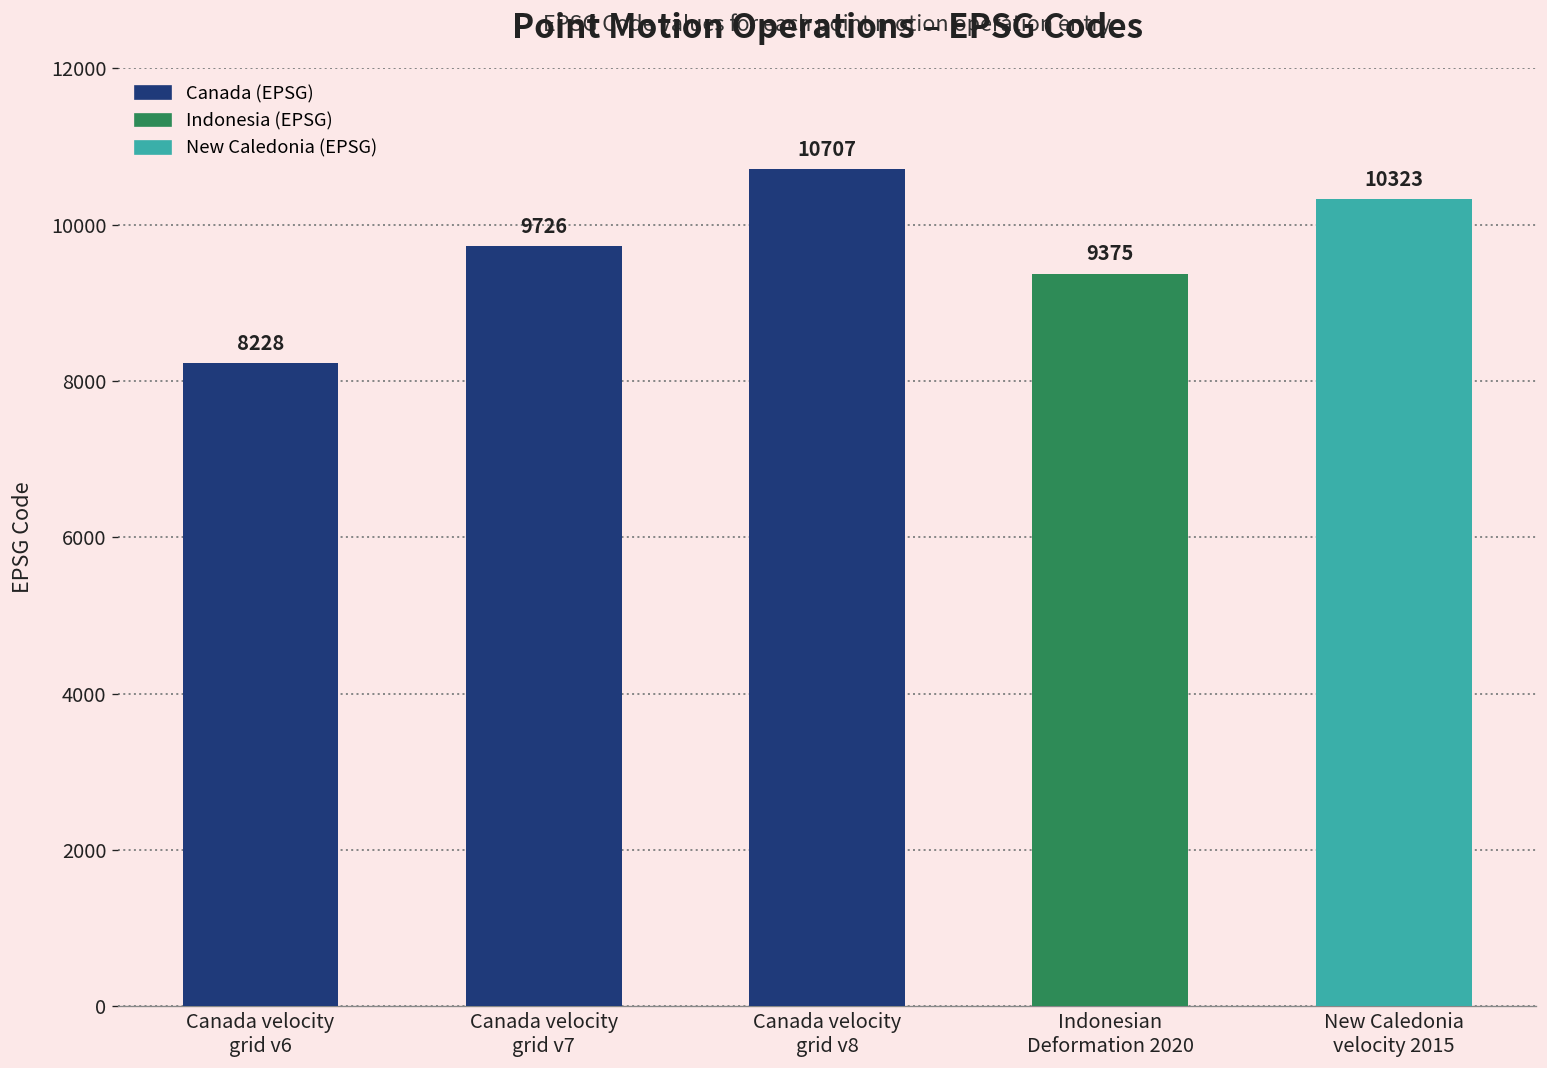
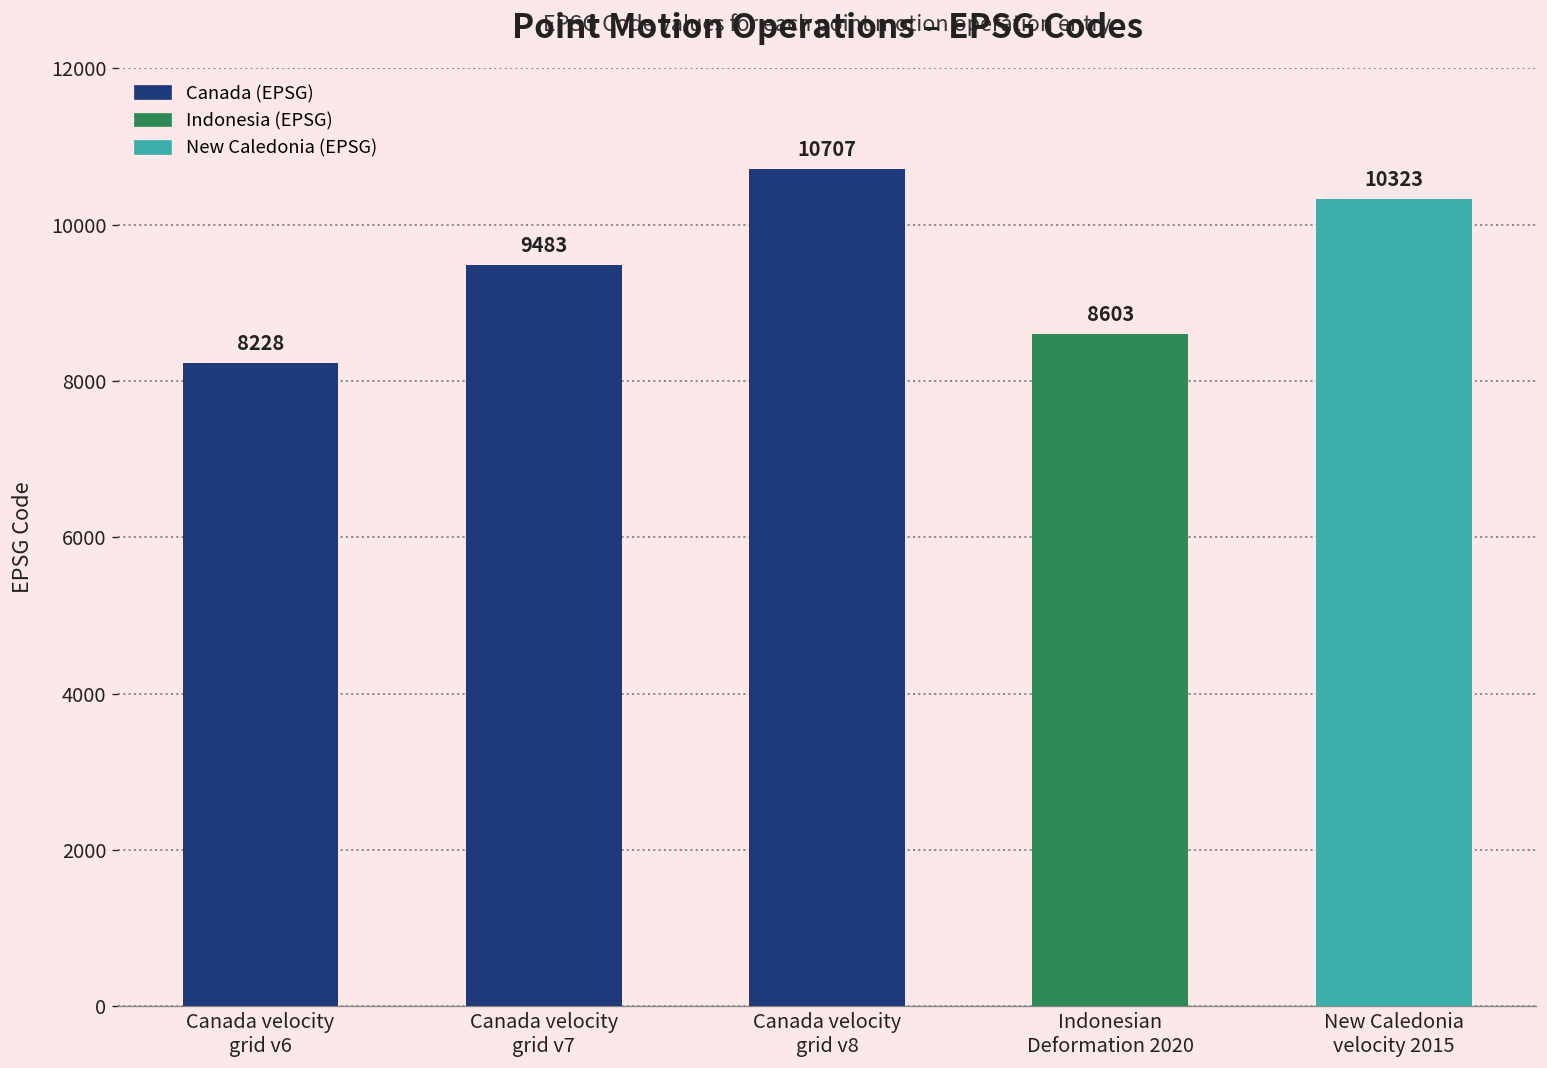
  {
    "Canada velocity grid v6": 8228,
-   "Canada velocity grid v7": 9726,
+   "Canada velocity grid v7": 9483,
    "Canada velocity grid v8": 10707,
-   "Indonesian Deformation 2020": 9375,
+   "Indonesian Deformation 2020": 8603,
    "New Caledonia velocity 2015": 10323
  }
